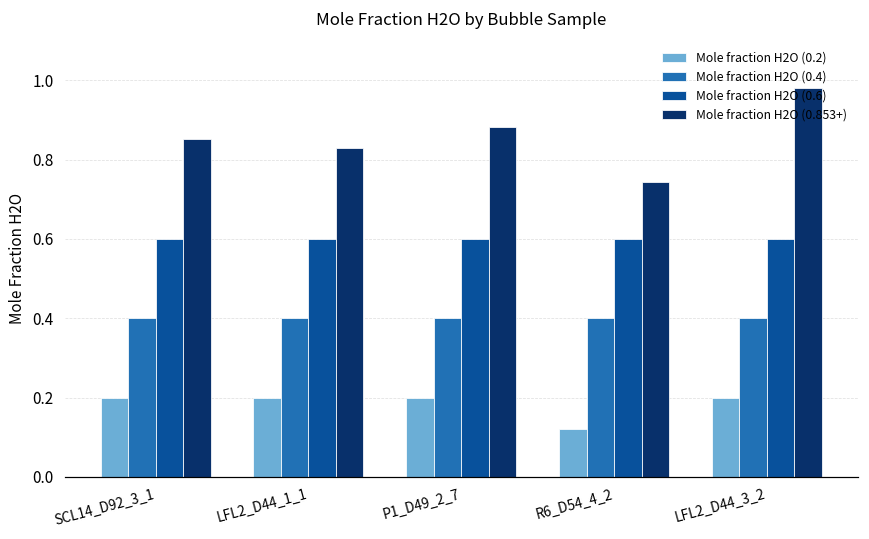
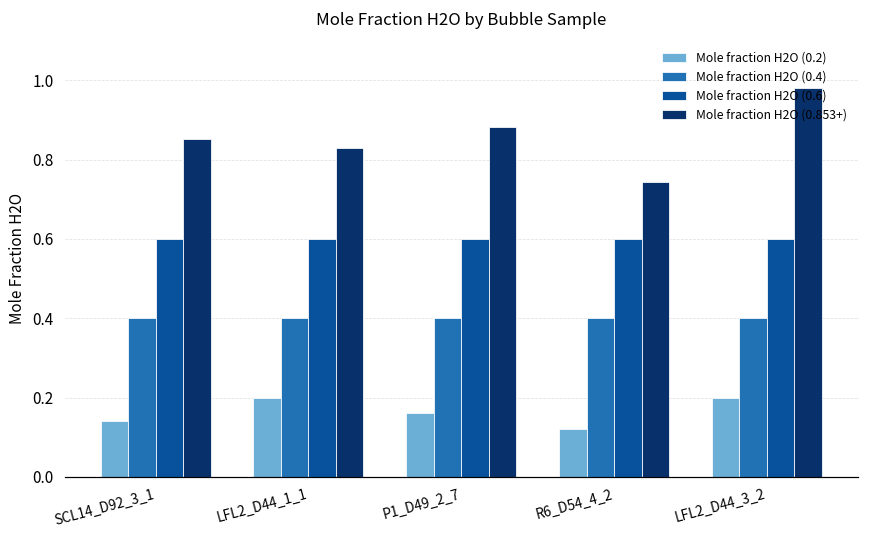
  {
    "Mole fraction H2O (0.2)": {
-     "SCL14_D92_3_1": 0.20,
+     "SCL14_D92_3_1": 0.14,
      "LFL2_D44_1_1": 0.20,
-     "P1_D49_2_7": 0.20,
+     "P1_D49_2_7": 0.16,
      "R6_D54_4_2": 0.12,
      "LFL2_D44_3_2": 0.20
    }
  }
